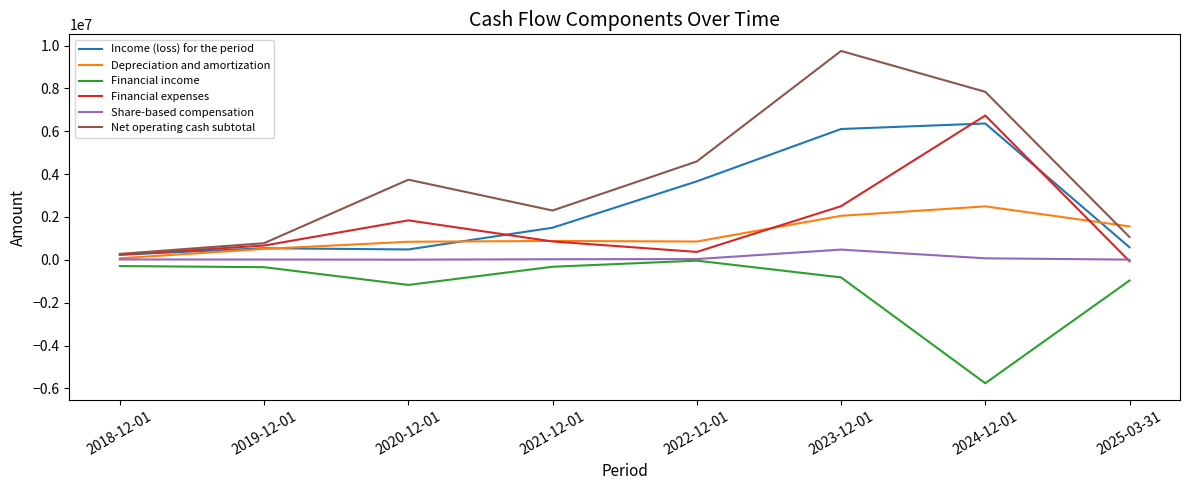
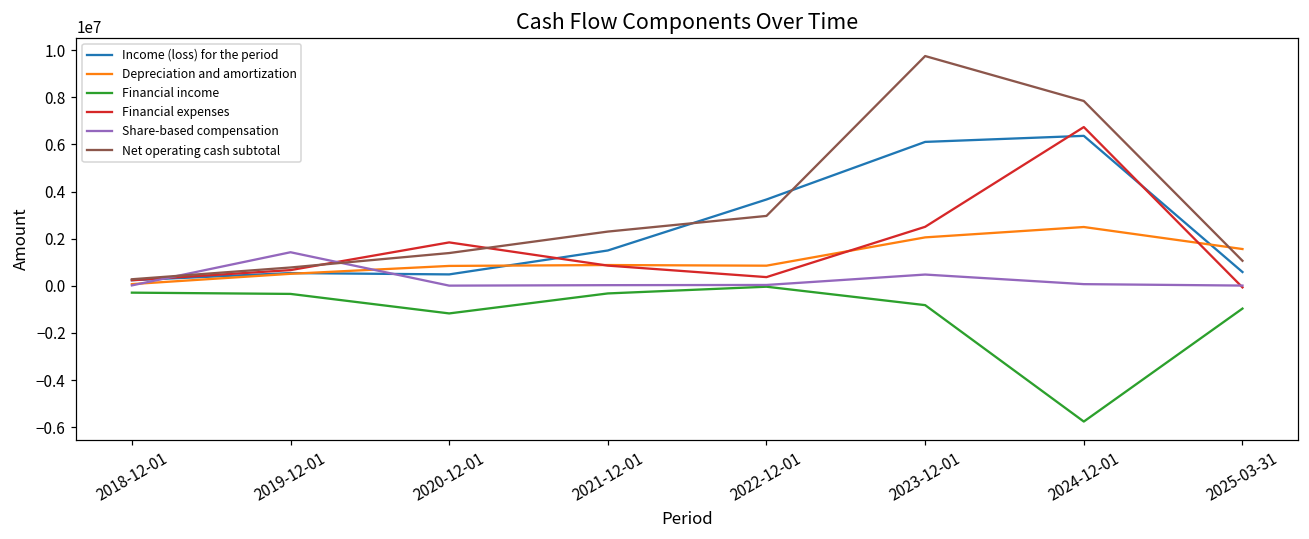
  {
    "Income (loss) for the period": {
      "2020-12-01": 500000,
      "2021-12-01": 1500000,
      "2022-12-01": 3700000,
      "2023-12-01": 6100000,
      "2024-12-01": 6400000,
      "2025-03-31": 600000
    },
    "Depreciation and amortization": {
      "2020-12-01": 800000,
      "2022-12-01": 900000,
      "2023-12-01": 2100000,
      "2024-12-01": 2500000,
      "2025-03-31": 1600000
    },
    "Financial income": {
      "2018-12-01": -300000,
      "2019-12-01": -300000,
      "2020-12-01": -1200000,
      "2021-12-01": -300000,
      "2023-12-01": -800000,
      "2024-12-01": -5800000,
      "2025-03-31": -1000000
    },
    "Financial expenses": {
      "2020-12-01": 1800000,
      "2022-12-01": 400000,
      "2023-12-01": 2500000,
      "2024-12-01": 6700000
    },
    "Share-based compensation": {
-     "2019-12-01": 0,
+     "2019-12-01": 1400000,
      "2020-12-01": 0,
      "2021-12-01": 0,
      "2023-12-01": 500000,
      "2024-12-01": 100000
    },
    "Net operating cash subtotal": {
-     "2020-12-01": 3700000,
+     "2020-12-01": 1400000,
      "2021-12-01": 2300000,
-     "2022-12-01": 4600000,
+     "2022-12-01": 3000000,
      "2023-12-01": 9700000,
      "2024-12-01": 7800000,
      "2025-03-31": 1100000
    }
  }
